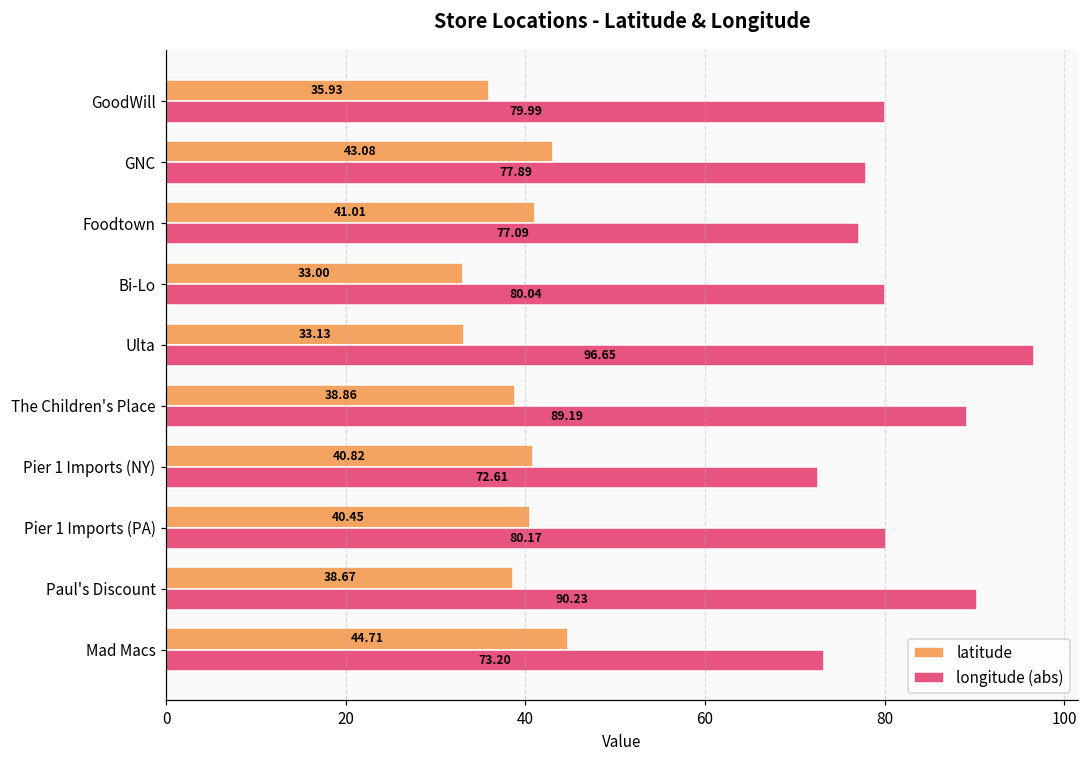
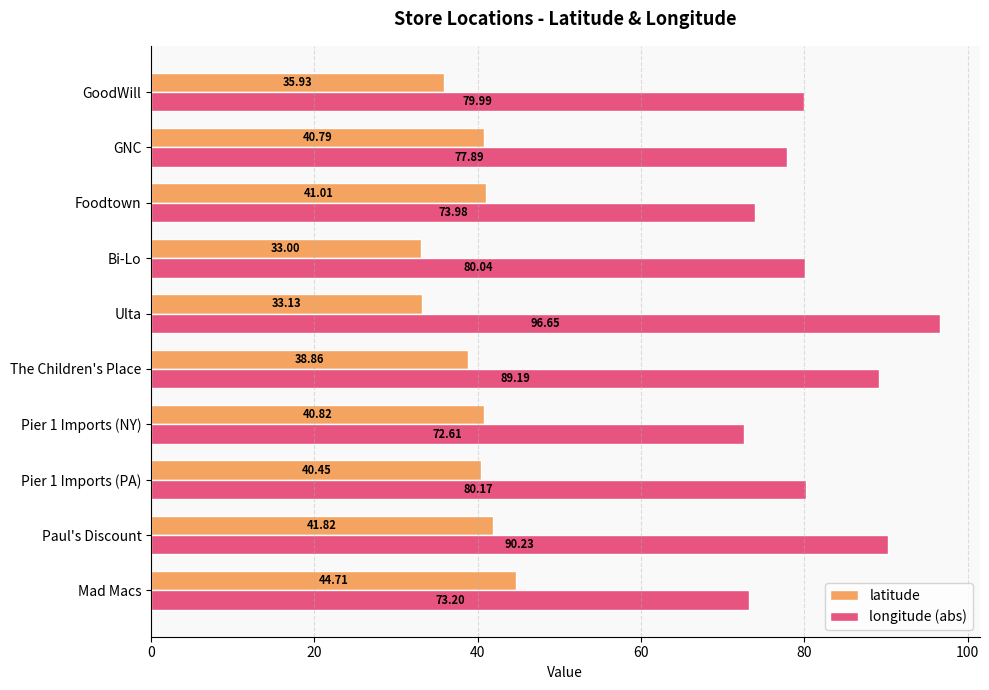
  {
    "latitude": {
      "GoodWill": 35.93,
-     "GNC": 43.08,
+     "GNC": 40.79,
      "Foodtown": 41.01,
      "Bi-Lo": 33.00,
      "Ulta": 33.13,
      "The Children's Place": 38.86,
      "Pier 1 Imports (NY)": 40.82,
      "Pier 1 Imports (PA)": 40.45,
-     "Paul's Discount": 38.67,
+     "Paul's Discount": 41.82,
      "Mad Macs": 44.71
    },
    "longitude (abs)": {
      "GoodWill": 79.99,
      "GNC": 77.89,
-     "Foodtown": 77.09,
+     "Foodtown": 73.98,
      "Bi-Lo": 80.04,
      "Ulta": 96.65,
      "The Children's Place": 89.19,
      "Pier 1 Imports (NY)": 72.61,
      "Pier 1 Imports (PA)": 80.17,
      "Paul's Discount": 90.23,
      "Mad Macs": 73.20
    }
  }
